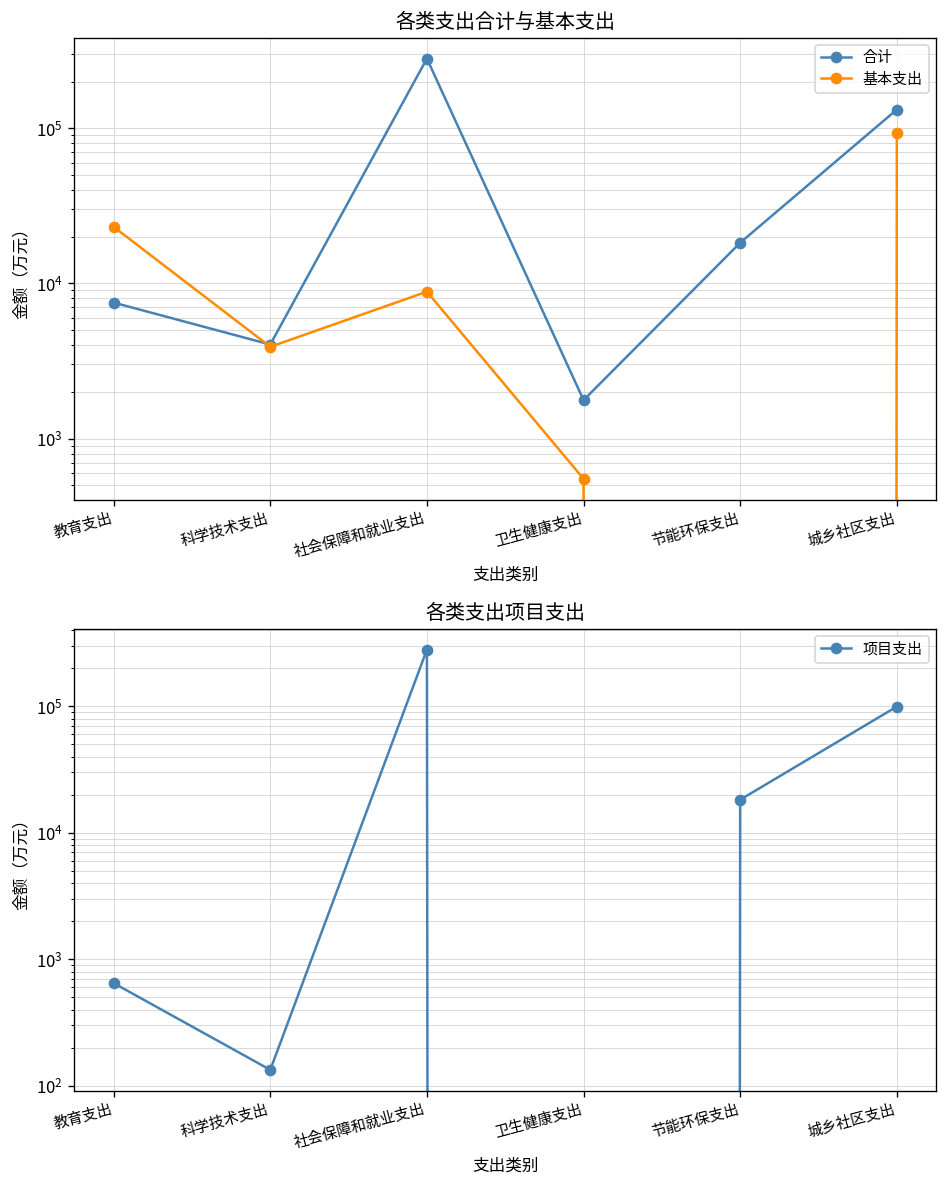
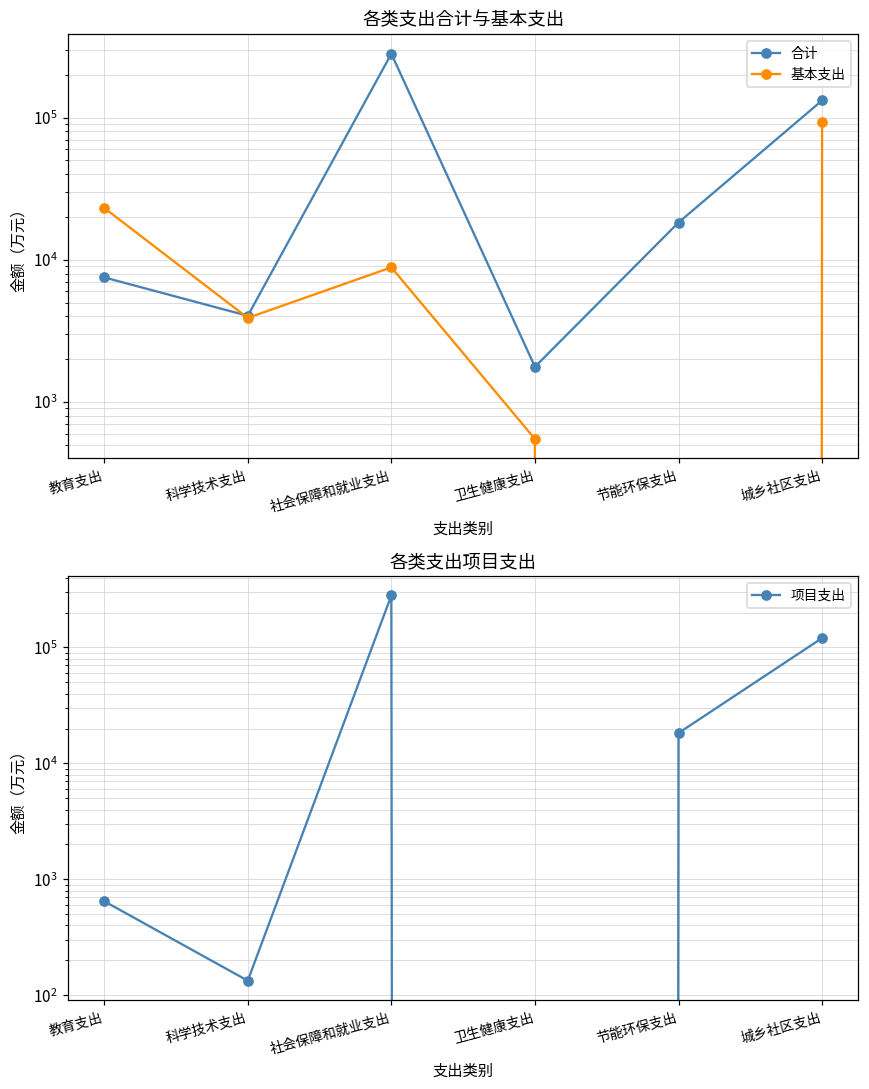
  {
    "各类支出合计与基本支出": {
      "合计": {
        "教育支出": 8000,
        "社会保障和就业支出": 280000,
        "卫生健康支出": 1800,
        "节能环保支出": 18000,
        "城乡社区支出": 130000
      },
      "基本支出": {
        "教育支出": 23000,
        "社会保障和就业支出": 9000,
        "卫生健康支出": 550,
        "城乡社区支出": 90000
      }
    },
    "各类支出项目支出": {
      "教育支出": 600,
      "科学技术支出": 130,
      "社会保障和就业支出": 280000,
      "节能环保支出": 18000,
-     "城乡社区支出": 100000
+     "城乡社区支出": 120000
    }
  }
